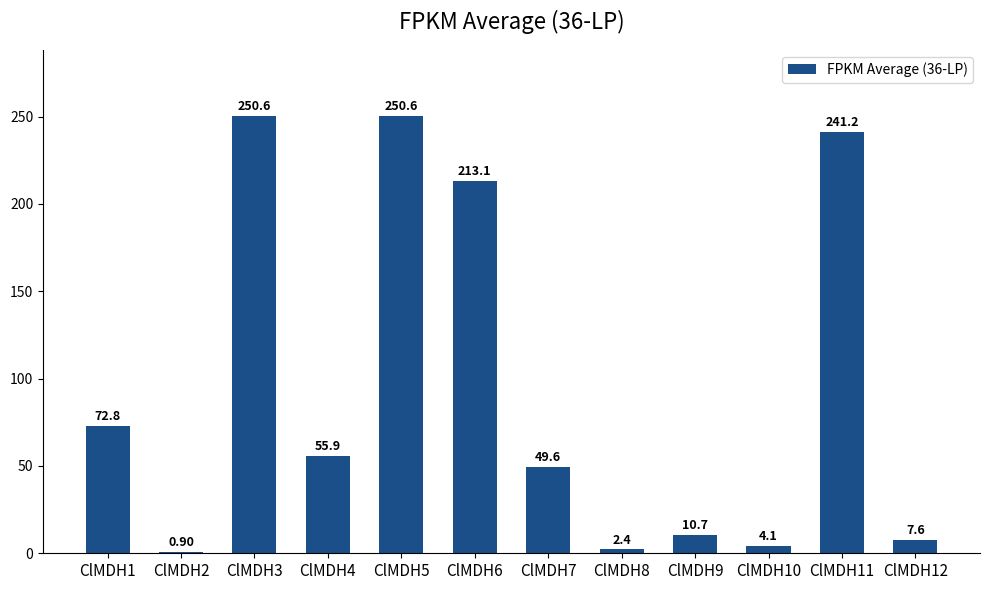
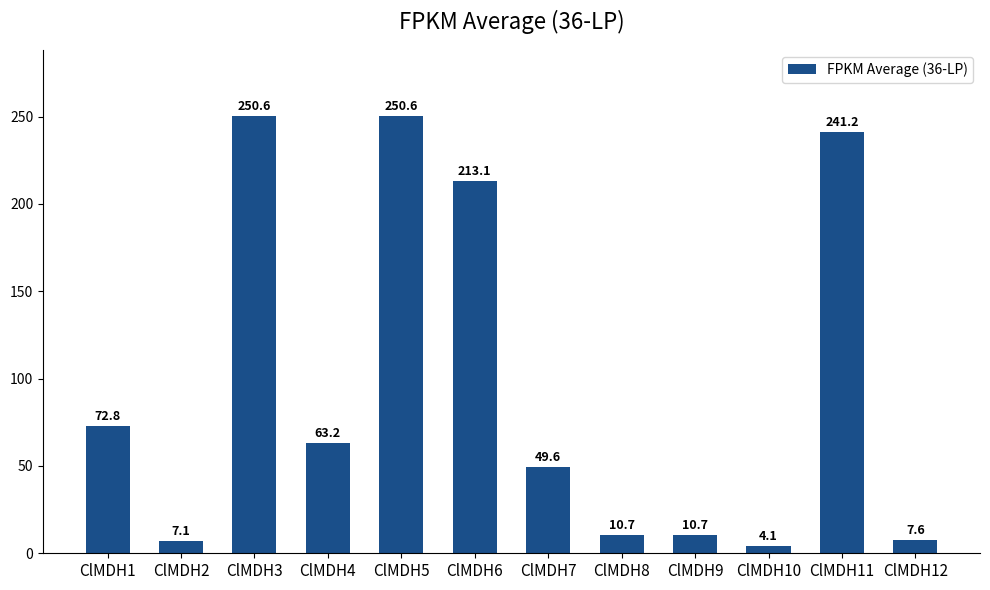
  {
    "ClMDH1": 72.8,
-   "ClMDH2": 0.90,
+   "ClMDH2": 7.1,
    "ClMDH3": 250.6,
-   "ClMDH4": 55.9,
+   "ClMDH4": 63.2,
    "ClMDH5": 250.6,
    "ClMDH6": 213.1,
    "ClMDH7": 49.6,
-   "ClMDH8": 2.4,
+   "ClMDH8": 10.7,
    "ClMDH9": 10.7,
    "ClMDH10": 4.1,
    "ClMDH11": 241.2,
    "ClMDH12": 7.6
  }
